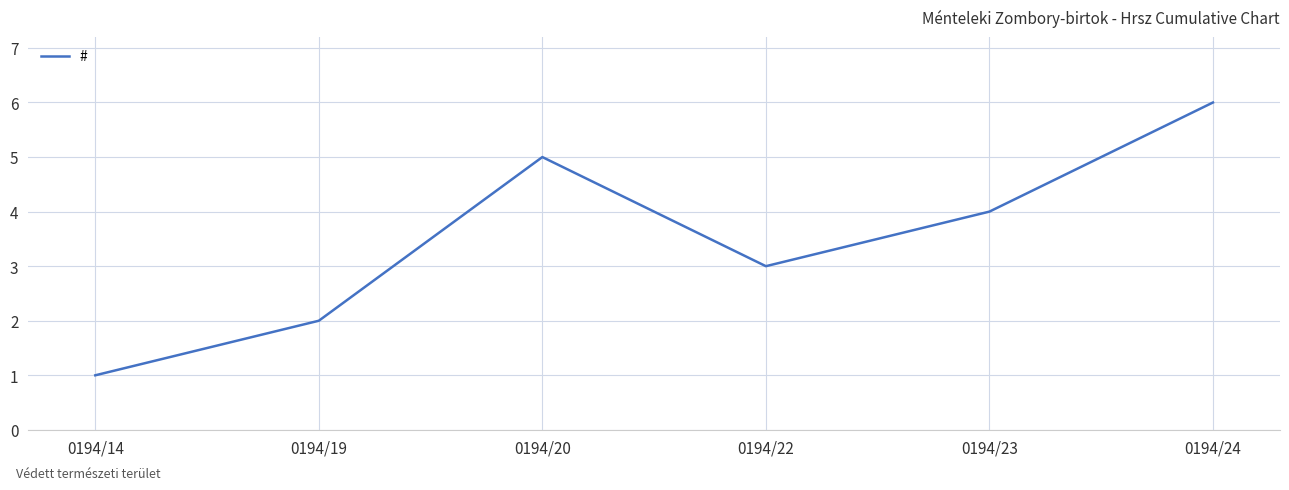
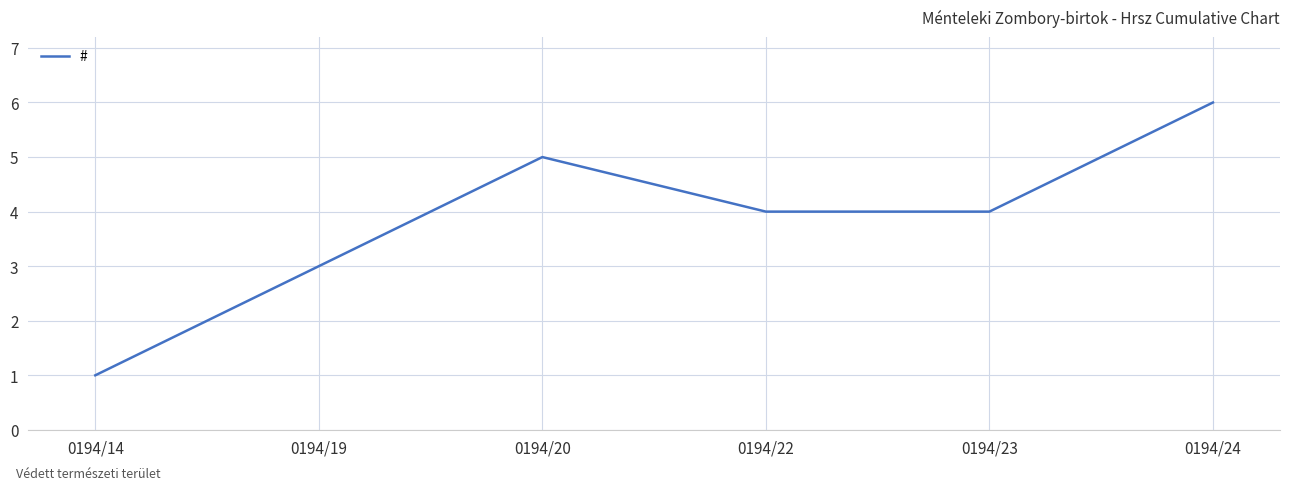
  {
    "0194/14": 1,
-   "0194/19": 2,
+   "0194/19": 3,
    "0194/20": 5,
-   "0194/22": 3,
+   "0194/22": 4,
    "0194/23": 4,
    "0194/24": 6
  }
